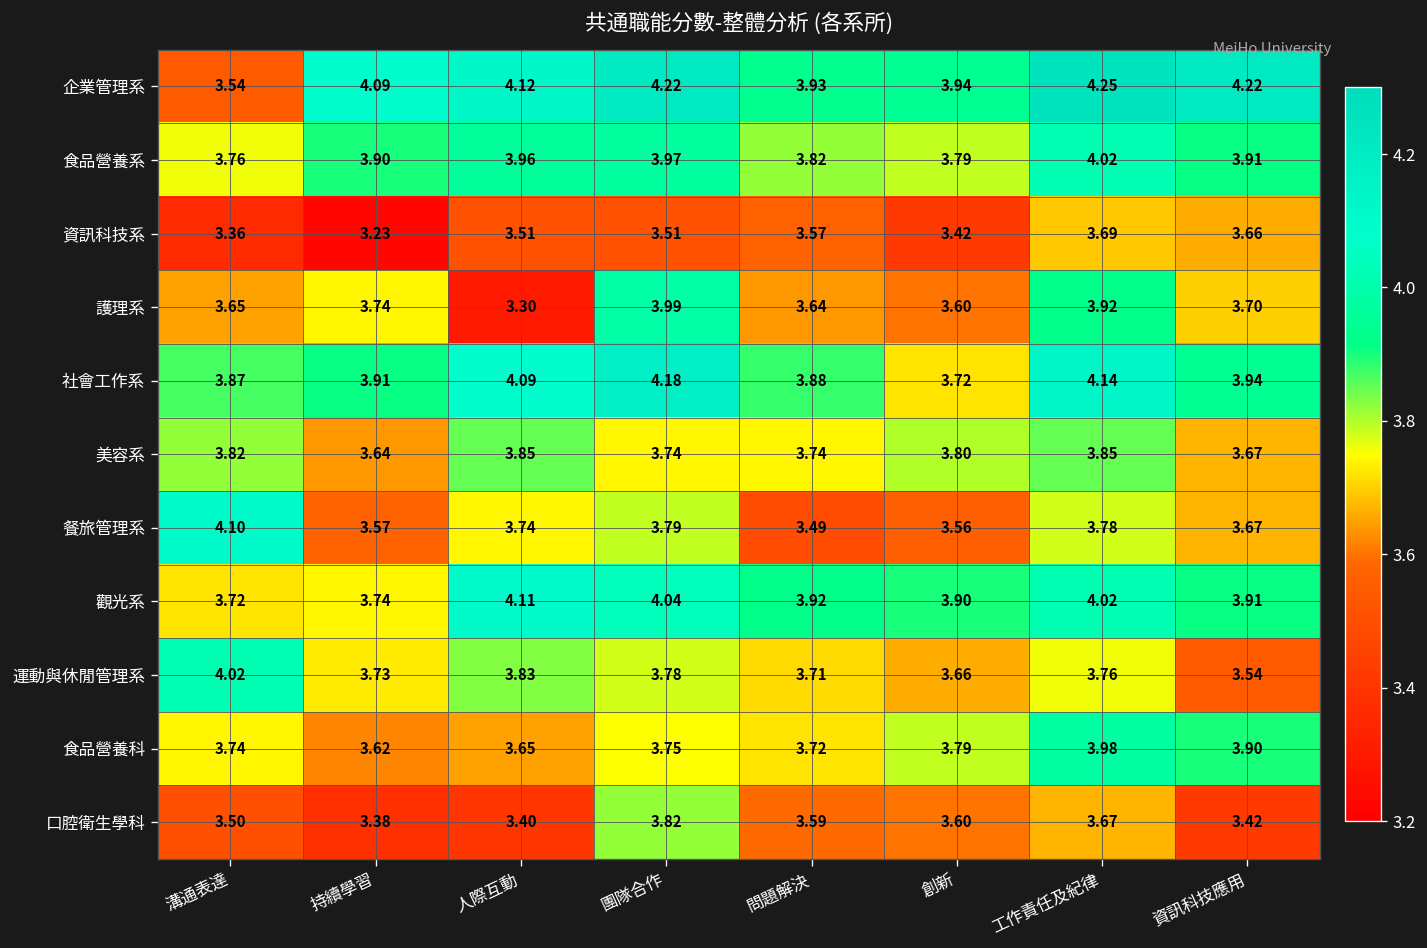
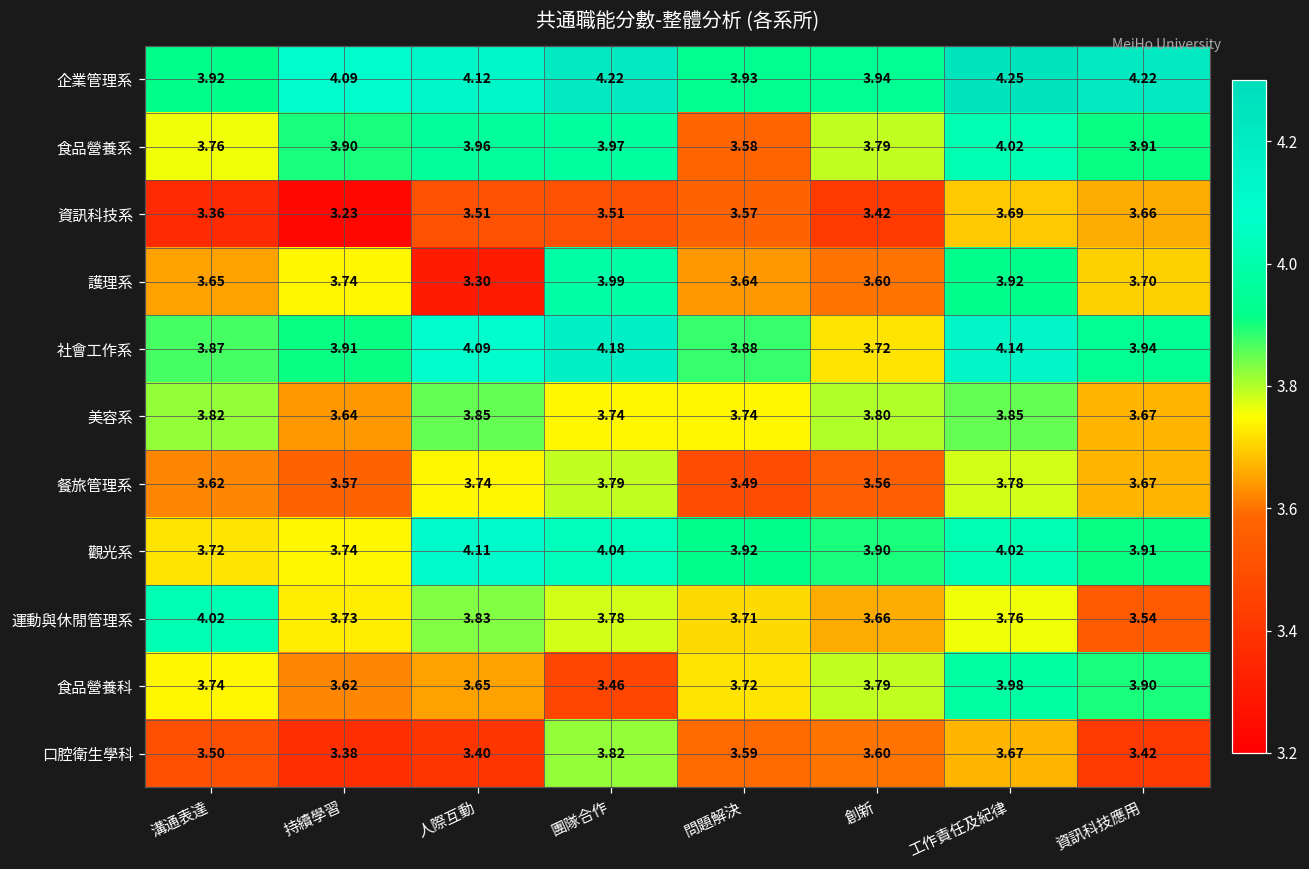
  {
    "企業管理系": {
-     "溝通表達": 3.54,
+     "溝通表達": 3.92,
      "持續學習": 4.09,
      "人際互動": 4.12,
      "團隊合作": 4.22,
      "問題解決": 3.93,
      "創新": 3.94,
      "工作責任及紀律": 4.25,
      "資訊科技應用": 4.22
    },
    "食品營養系": {
      "溝通表達": 3.76,
      "持續學習": 3.90,
      "人際互動": 3.96,
      "團隊合作": 3.97,
-     "問題解決": 3.82,
+     "問題解決": 3.58,
      "創新": 3.79,
      "工作責任及紀律": 4.02,
      "資訊科技應用": 3.91
    },
    "資訊科技系": {
      "溝通表達": 3.36,
      "持續學習": 3.23,
      "人際互動": 3.51,
      "團隊合作": 3.51,
      "問題解決": 3.57,
      "創新": 3.42,
      "工作責任及紀律": 3.69,
      "資訊科技應用": 3.66
    },
    "護理系": {
      "溝通表達": 3.65,
      "持續學習": 3.74,
      "人際互動": 3.30,
      "團隊合作": 3.99,
      "問題解決": 3.64,
      "創新": 3.60,
      "工作責任及紀律": 3.92,
      "資訊科技應用": 3.70
    },
    "社會工作系": {
      "溝通表達": 3.87,
      "持續學習": 3.91,
      "人際互動": 4.09,
      "團隊合作": 4.18,
      "問題解決": 3.88,
      "創新": 3.72,
      "工作責任及紀律": 4.14,
      "資訊科技應用": 3.94
    },
    "美容系": {
      "溝通表達": 3.82,
      "持續學習": 3.64,
      "人際互動": 3.85,
      "團隊合作": 3.74,
      "問題解決": 3.74,
      "創新": 3.80,
      "工作責任及紀律": 3.85,
      "資訊科技應用": 3.67
    },
    "餐旅管理系": {
-     "溝通表達": 4.10,
+     "溝通表達": 3.62,
      "持續學習": 3.57,
      "人際互動": 3.74,
      "團隊合作": 3.79,
      "問題解決": 3.49,
      "創新": 3.56,
      "工作責任及紀律": 3.78,
      "資訊科技應用": 3.67
    },
    "觀光系": {
      "溝通表達": 3.72,
      "持續學習": 3.74,
      "人際互動": 4.11,
      "團隊合作": 4.04,
      "問題解決": 3.92,
      "創新": 3.90,
      "工作責任及紀律": 4.02,
      "資訊科技應用": 3.91
    },
    "運動與休閒管理系": {
      "溝通表達": 4.02,
      "持續學習": 3.73,
      "人際互動": 3.83,
      "團隊合作": 3.78,
      "問題解決": 3.71,
      "創新": 3.66,
      "工作責任及紀律": 3.76,
      "資訊科技應用": 3.54
    },
    "食品營養科": {
      "溝通表達": 3.74,
      "持續學習": 3.62,
      "人際互動": 3.65,
-     "團隊合作": 3.75,
+     "團隊合作": 3.46,
      "問題解決": 3.72,
      "創新": 3.79,
      "工作責任及紀律": 3.98,
      "資訊科技應用": 3.90
    },
    "口腔衛生學科": {
      "溝通表達": 3.50,
      "持續學習": 3.38,
      "人際互動": 3.40,
      "團隊合作": 3.82,
      "問題解決": 3.59,
      "創新": 3.60,
      "工作責任及紀律": 3.67,
      "資訊科技應用": 3.42
    }
  }
